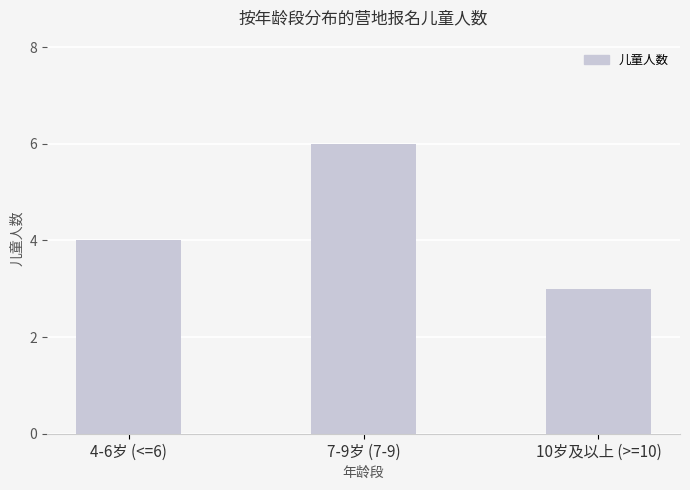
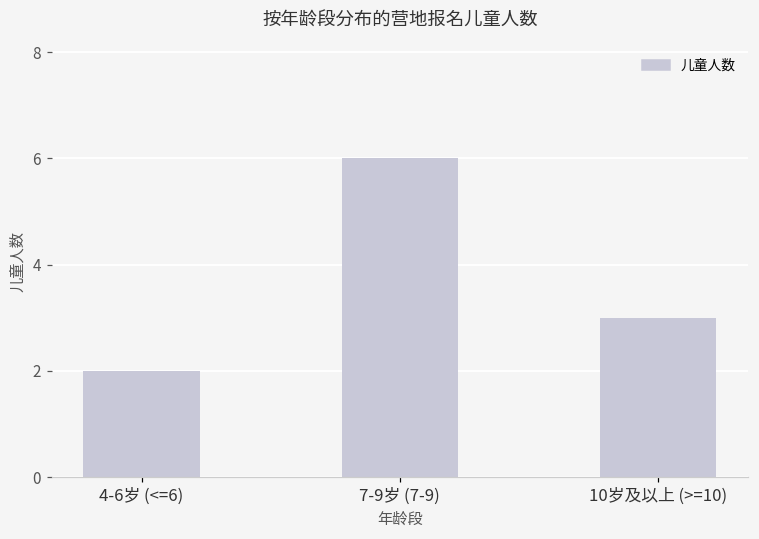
  {
-   "4-6岁 (<=6)": 4,
+   "4-6岁 (<=6)": 2,
    "7-9岁 (7-9)": 6,
    "10岁及以上 (>=10)": 3
  }
